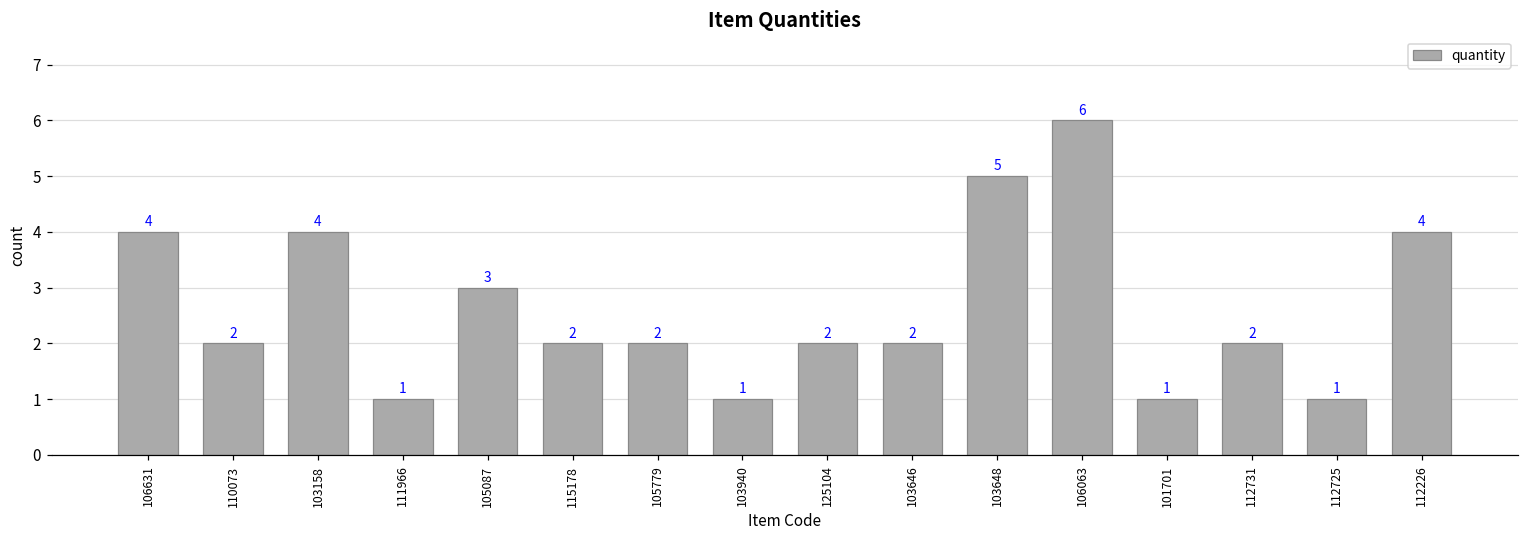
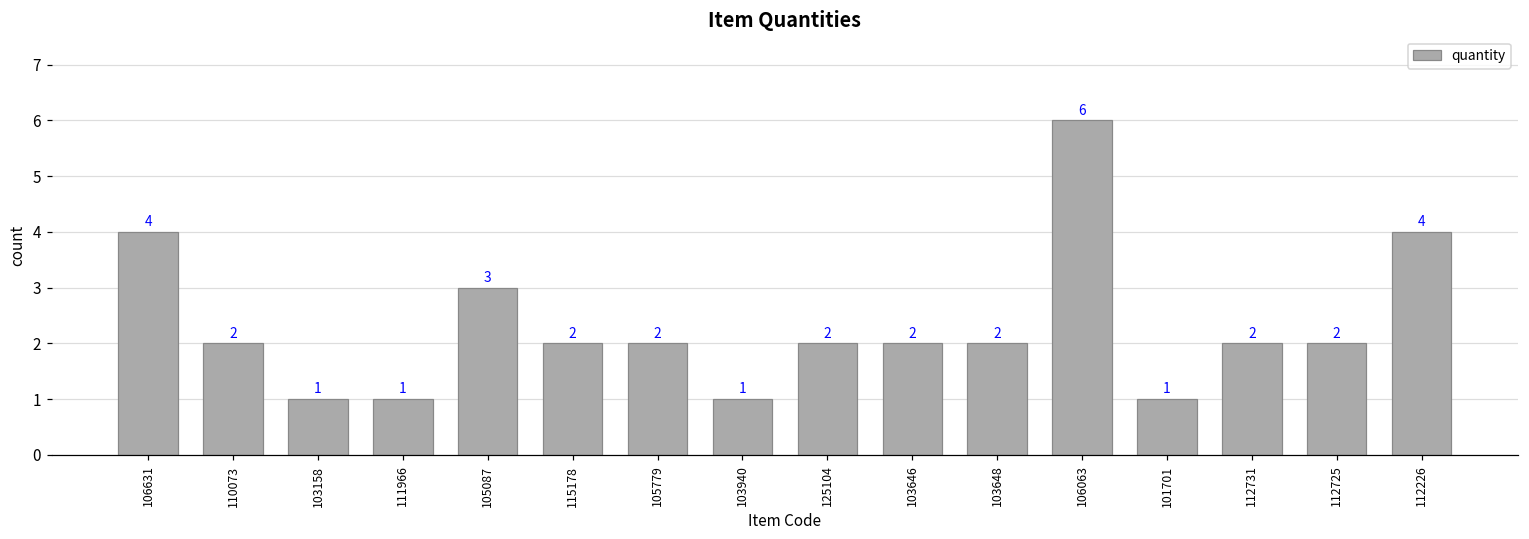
  {
    "106631": 4,
    "110073": 2,
-   "103158": 4,
+   "103158": 1,
    "111966": 1,
    "105087": 3,
    "115178": 2,
    "105779": 2,
    "103940": 1,
    "125104": 2,
    "103646": 2,
-   "103648": 5,
+   "103648": 2,
    "106063": 6,
    "101701": 1,
    "112731": 2,
-   "112725": 1,
+   "112725": 2,
    "112226": 4
  }
